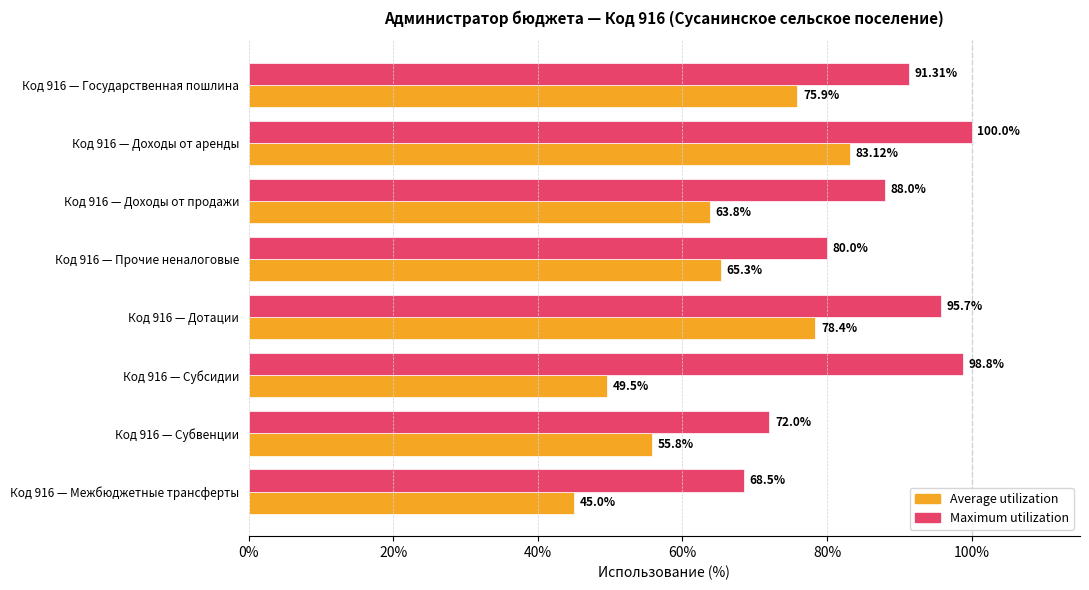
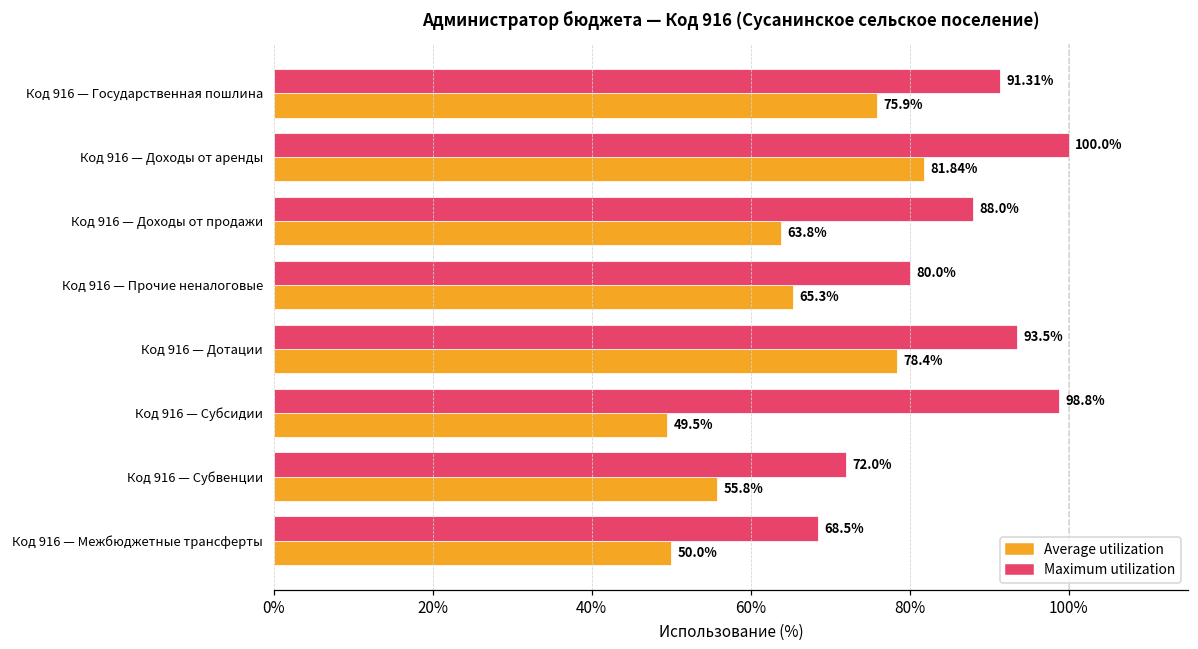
  {
    "Average utilization": {
      "Код 916 — Государственная пошлина": "75.9%",
-     "Код 916 — Доходы от аренды": "83.12%",
+     "Код 916 — Доходы от аренды": "81.84%",
      "Код 916 — Доходы от продажи": "63.8%",
      "Код 916 — Прочие неналоговые": "65.3%",
      "Код 916 — Дотации": "78.4%",
      "Код 916 — Субсидии": "49.5%",
      "Код 916 — Субвенции": "55.8%",
-     "Код 916 — Межбюджетные трансферты": "45.0%"
+     "Код 916 — Межбюджетные трансферты": "50.0%"
    },
    "Maximum utilization": {
      "Код 916 — Государственная пошлина": "91.31%",
      "Код 916 — Доходы от аренды": "100.0%",
      "Код 916 — Доходы от продажи": "88.0%",
      "Код 916 — Прочие неналоговые": "80.0%",
-     "Код 916 — Дотации": "95.7%",
+     "Код 916 — Дотации": "93.5%",
      "Код 916 — Субсидии": "98.8%",
      "Код 916 — Субвенции": "72.0%",
      "Код 916 — Межбюджетные трансферты": "68.5%"
    }
  }
